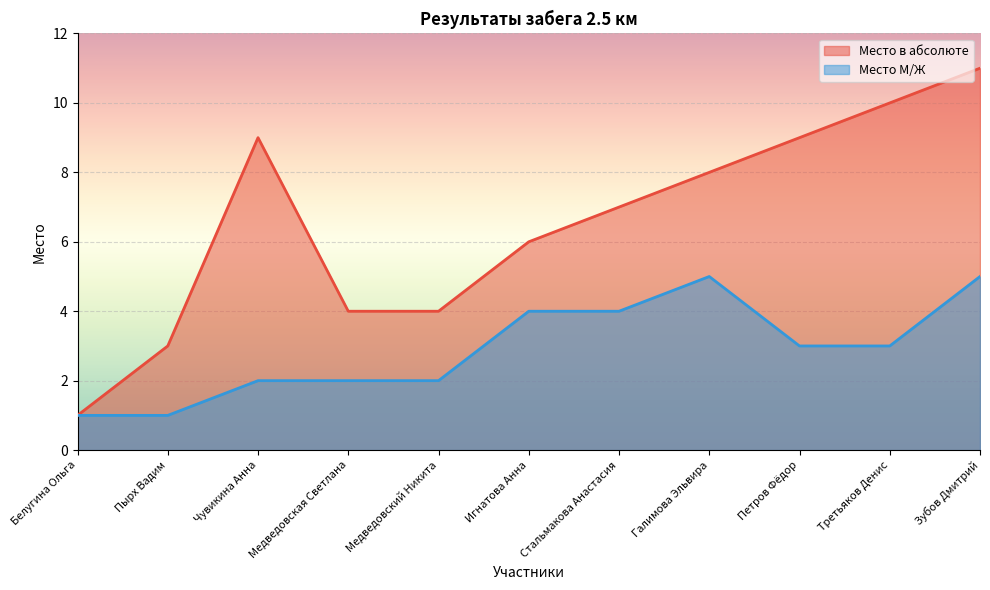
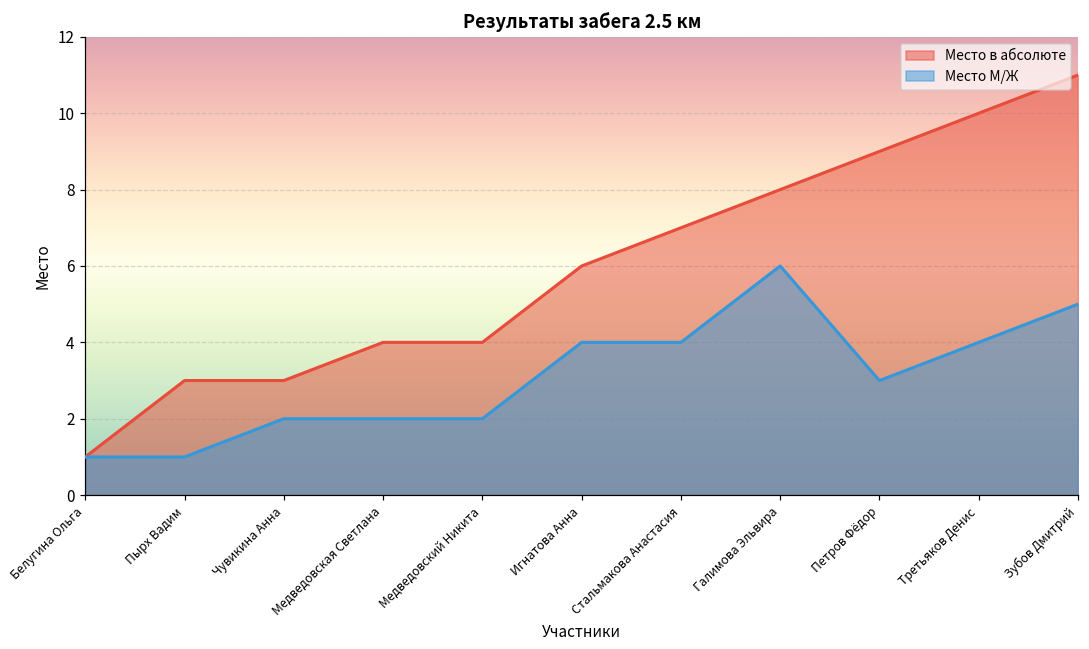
  {
    "Место в абсолюте": {
      "Пырх Вадим": 3,
-     "Чувикина Анна": 9,
+     "Чувикина Анна": 3,
      "Медведовская Светлана": 4,
      "Медведовский Никита": 4,
      "Игнатова Анна": 6,
      "Стальмакова Анастасия": 7,
      "Галимова Эльвира": 8,
      "Петров Фёдор": 9,
      "Третьяков Денис": 10,
      "Зубов Дмитрий": 11
    },
    "Место М/Ж": {
      "Пырх Вадим": 1,
      "Чувикина Анна": 2,
      "Медведовская Светлана": 2,
      "Медведовский Никита": 2,
      "Игнатова Анна": 4,
      "Стальмакова Анастасия": 4,
-     "Галимова Эльвира": 5,
+     "Галимова Эльвира": 6,
      "Петров Фёдор": 3,
-     "Третьяков Денис": 3,
+     "Третьяков Денис": 4,
      "Зубов Дмитрий": 5
    }
  }
